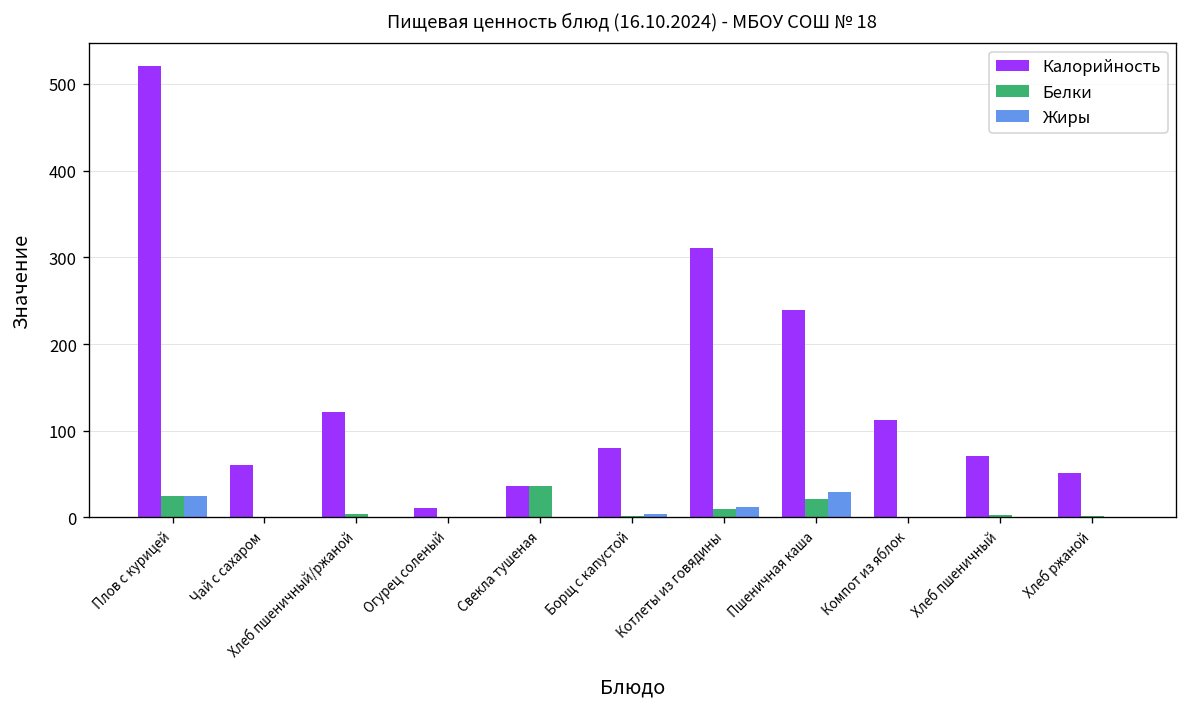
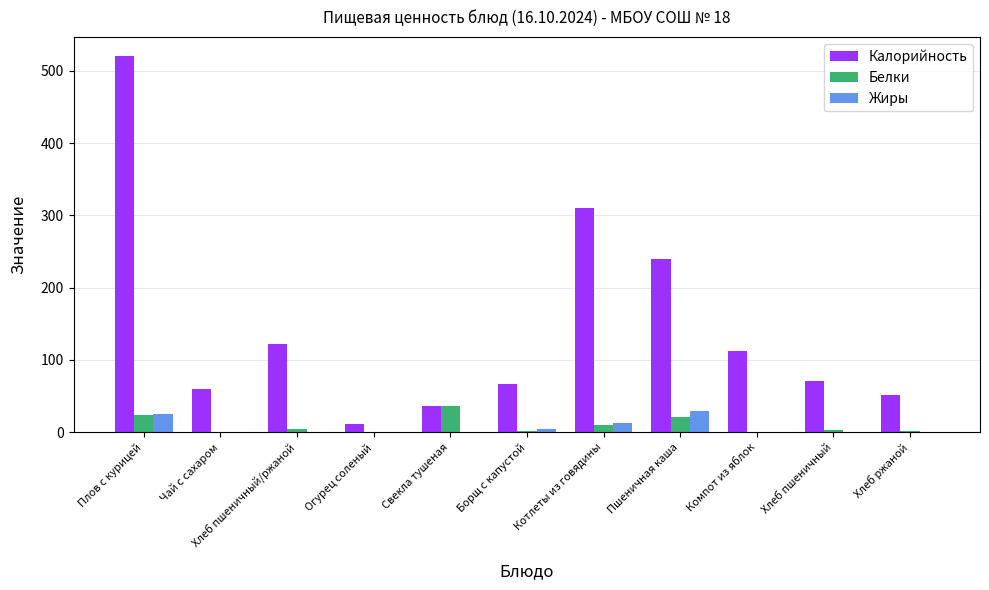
  {
    "Калорийность": {
      "Плов с курицей": 520,
      "Чай с сахаром": 60,
      "Хлеб пшеничный/ржаной": 120,
      "Огурец соленый": 10,
      "Свекла тушеная": 40,
-     "Борщ с капустой": 80,
+     "Борщ с капустой": 70,
      "Котлеты из говядины": 310,
      "Пшеничная каша": 240,
      "Компот из яблок": 110,
      "Хлеб пшеничный": 70,
      "Хлеб ржаной": 50
    },
    "Белки": {
      "Плов с курицей": 20,
      "Хлеб пшеничный/ржаной": 0,
      "Свекла тушеная": 40,
      "Котлеты из говядины": 10,
      "Пшеничная каша": 20
    },
    "Жиры": {
      "Плов с курицей": 20,
      "Чай с сахаром": 0,
      "Борщ с капустой": 0,
      "Котлеты из говядины": 10,
      "Пшеничная каша": 30,
      "Компот из яблок": 0
    }
  }
